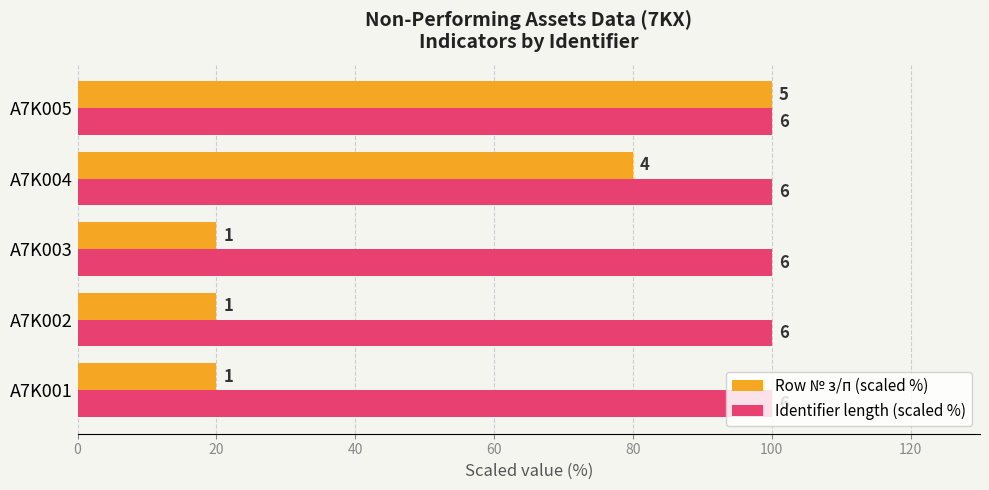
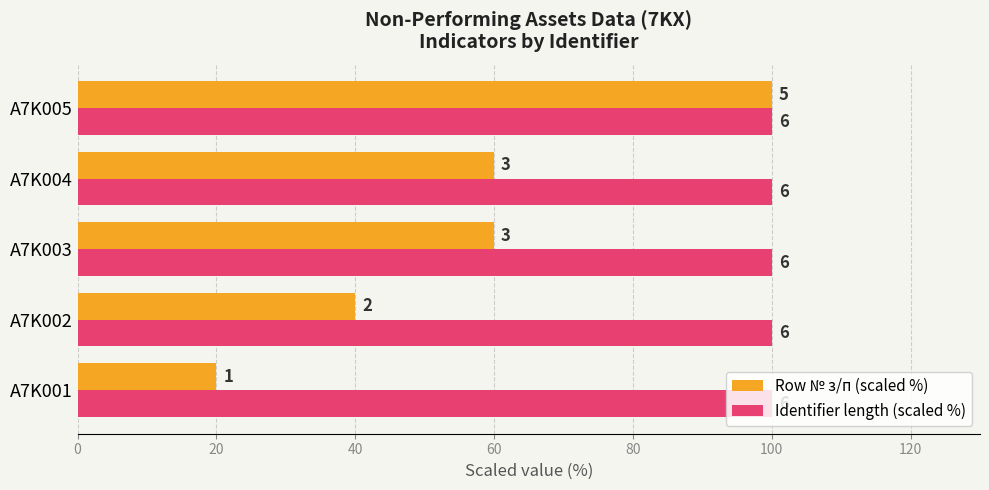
  {
    "Row № з/п (scaled %)": {
-     "A7K004": 4,
-     "A7K003": 1,
-     "A7K002": 1
+     "A7K004": 3,
+     "A7K003": 3,
+     "A7K002": 2
    }
  }
